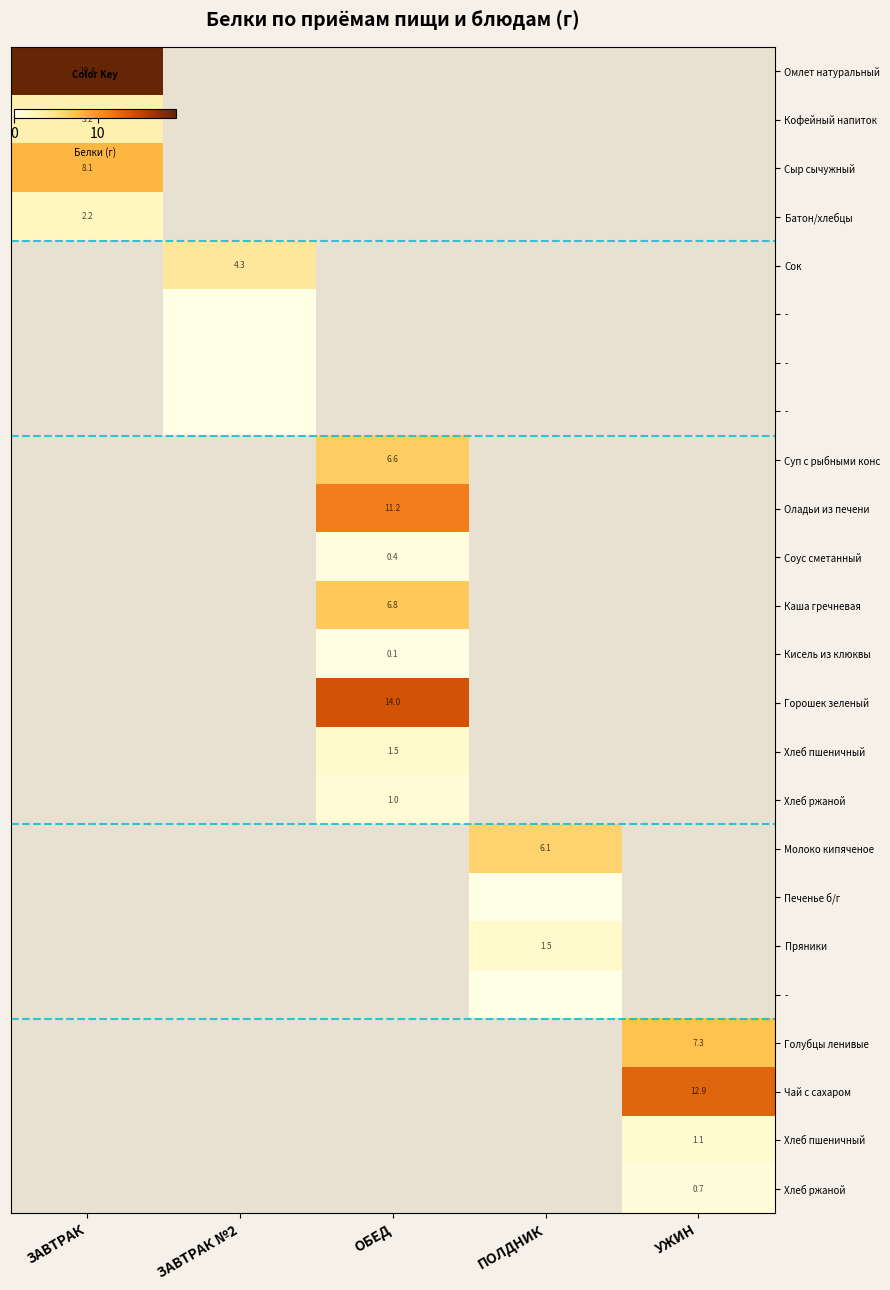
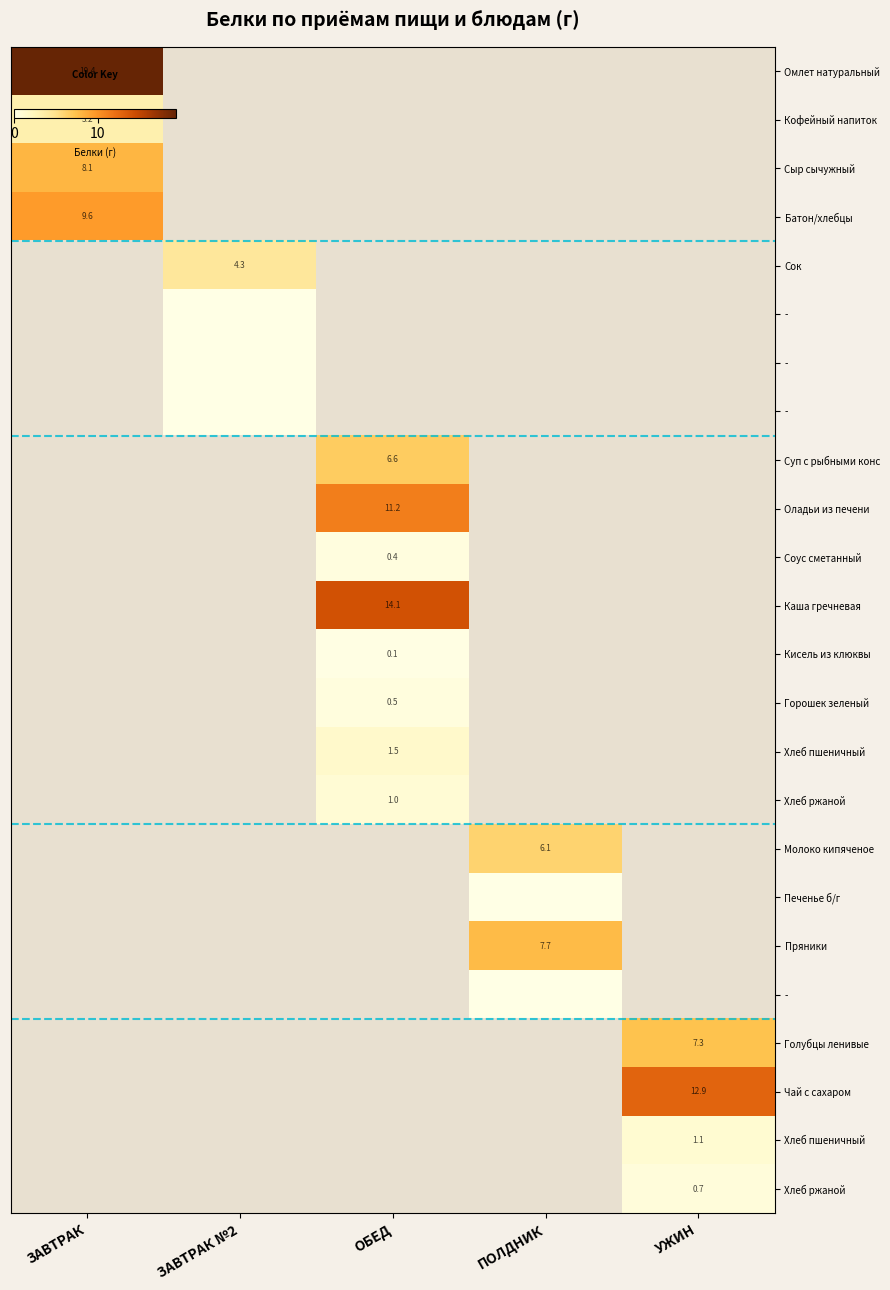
  {
    "Омлет натуральный": {
      "ЗАВТРАК": 19.4
    },
    "Кофейный напиток": {
      "ЗАВТРАК": 3.2
    },
    "Сыр сычужный": {
      "ЗАВТРАК": 8.1
    },
    "Батон/хлебцы": {
-     "ЗАВТРАК": 2.2
+     "ЗАВТРАК": 9.6
    },
    "Сок": {
      "ЗАВТРАК №2": 4.3
    },
    "Суп с рыбными конс": {
      "ОБЕД": 6.6
    },
    "Оладьи из печени": {
      "ОБЕД": 11.2
    },
    "Соус сметанный": {
      "ОБЕД": 0.4
    },
    "Каша гречневая": {
-     "ОБЕД": 6.8
+     "ОБЕД": 14.1
    },
    "Кисель из клюквы": {
      "ОБЕД": 0.1
    },
    "Горошек зеленый": {
-     "ОБЕД": 14.0
+     "ОБЕД": 0.5
    },
    "Хлеб пшеничный": {
      "ОБЕД": 1.5,
      "УЖИН": 1.1
    },
    "Хлеб ржаной": {
      "ОБЕД": 1.0,
      "УЖИН": 0.7
    },
    "Молоко кипяченое": {
      "ПОЛДНИК": 6.1
    },
    "Пряники": {
-     "ПОЛДНИК": 1.5
+     "ПОЛДНИК": 7.7
    },
    "Голубцы ленивые": {
      "УЖИН": 7.3
    },
    "Чай с сахаром": {
      "УЖИН": 12.9
    }
  }
